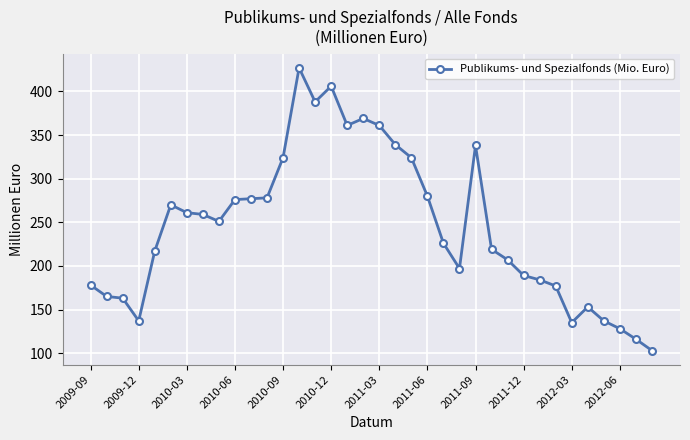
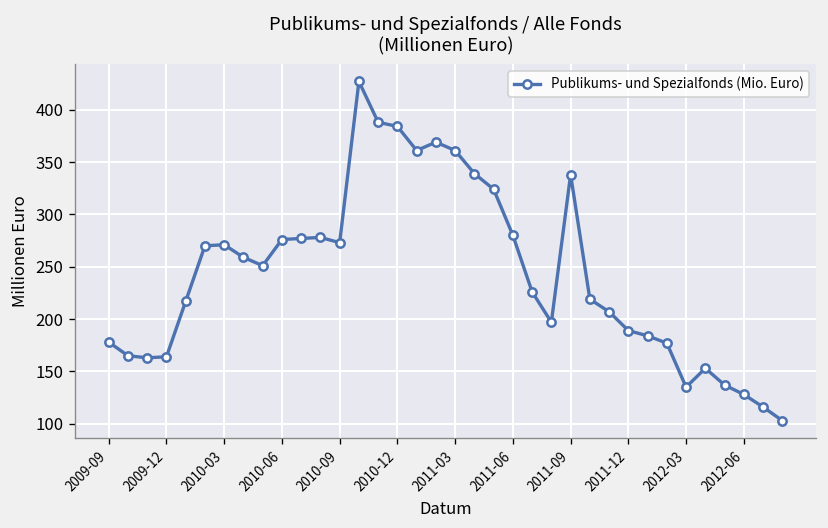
  {
    "2009-09": 180,
-   "2009-12": 140,
-   "2010-03": 260,
+   "2009-12": 160,
+   "2010-03": 270,
    "2010-06": 280,
-   "2010-09": 320,
-   "2010-12": 410,
+   "2010-09": 270,
+   "2010-12": 380,
    "2011-03": 360,
    "2011-06": 280,
    "2011-09": 340,
    "2011-12": 190,
    "2012-03": 140,
    "2012-06": 130
  }
